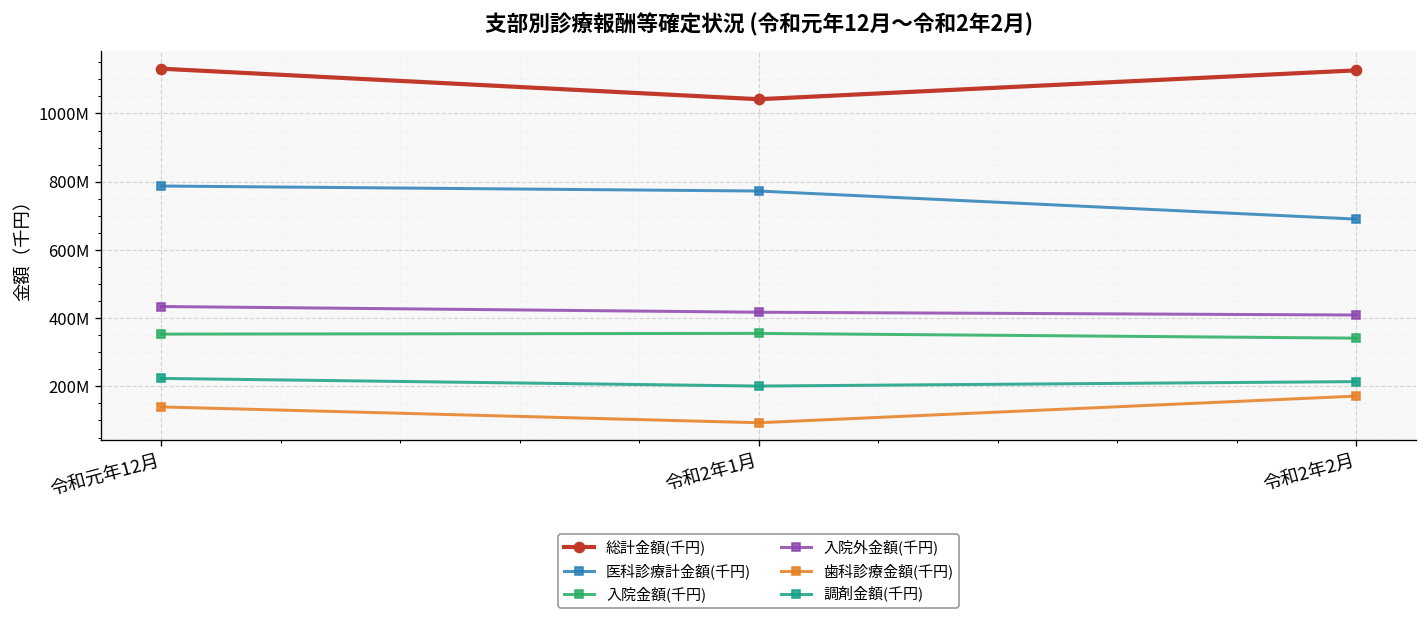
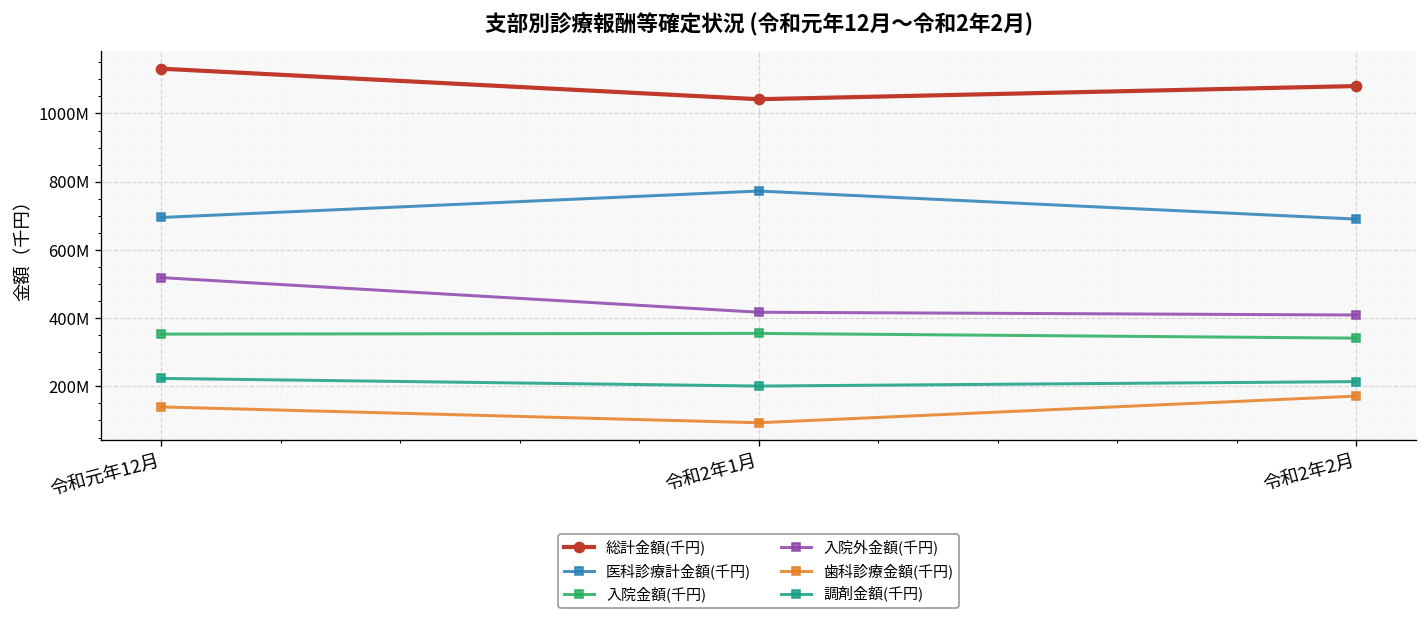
  {
    "総計金額(千円)": {
      "令和元年12月": 1130000000,
      "令和2年1月": 1040000000,
-     "令和2年2月": 1130000000
+     "令和2年2月": 1080000000
    },
    "医科診療計金額(千円)": {
-     "令和元年12月": 790000000,
+     "令和元年12月": 700000000,
      "令和2年1月": 770000000,
      "令和2年2月": 690000000
    },
    "入院外金額(千円)": {
-     "令和元年12月": 430000000,
+     "令和元年12月": 520000000,
      "令和2年1月": 420000000,
      "令和2年2月": 410000000
    },
    "歯科診療金額(千円)": {
      "令和元年12月": 140000000,
      "令和2年1月": 90000000,
      "令和2年2月": 170000000
    }
  }
